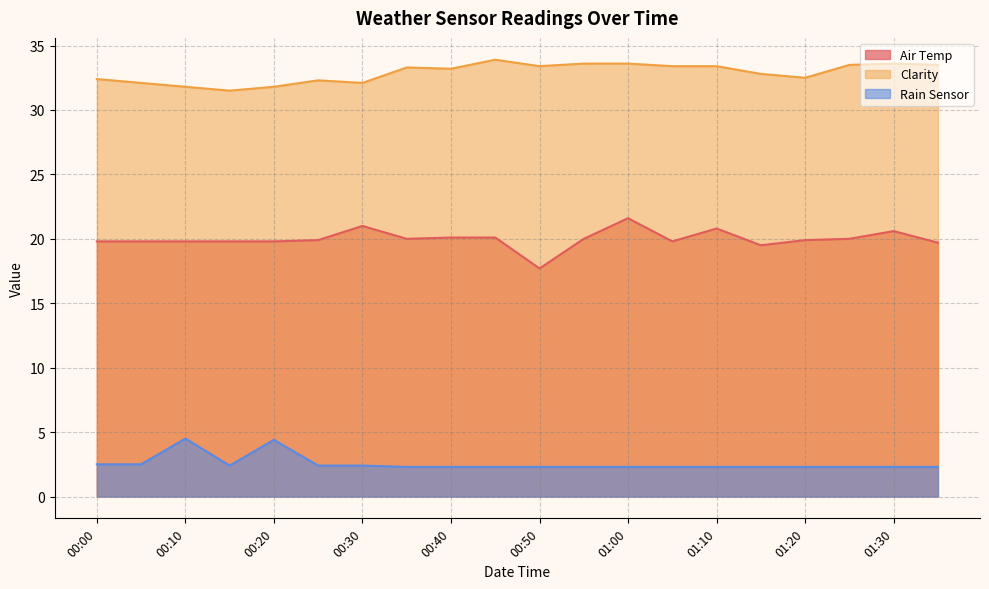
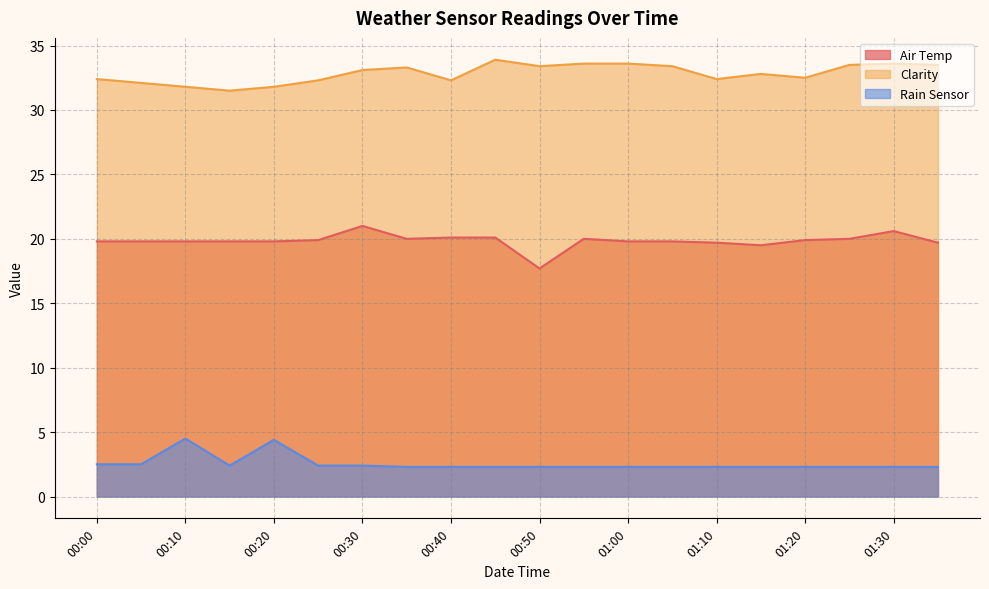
  {
    "Air Temp": {
      "00:00": 19.8,
      "00:10": 19.8,
      "00:20": 19.8,
      "00:30": 21.0,
      "00:40": 20.1,
      "00:50": 17.7,
-     "01:00": 21.6,
-     "01:10": 20.8,
+     "01:00": 19.8,
+     "01:10": 19.7,
      "01:20": 19.9,
      "01:30": 20.6
    },
    "Clarity": {
      "00:00": 32.4,
      "00:10": 31.8,
      "00:20": 31.8,
-     "00:30": 32.1,
-     "00:40": 33.2,
+     "00:30": 33.1,
+     "00:40": 32.3,
      "00:50": 33.4,
      "01:00": 33.6,
-     "01:10": 33.4,
+     "01:10": 32.4,
      "01:20": 32.5
    },
    "Rain Sensor": {
      "00:00": 2.5,
      "00:10": 4.5,
      "00:20": 4.4,
      "00:30": 2.4,
      "00:40": 2.3,
      "00:50": 2.3,
      "01:00": 2.3,
      "01:10": 2.3,
      "01:20": 2.3,
      "01:30": 2.3
    }
  }
